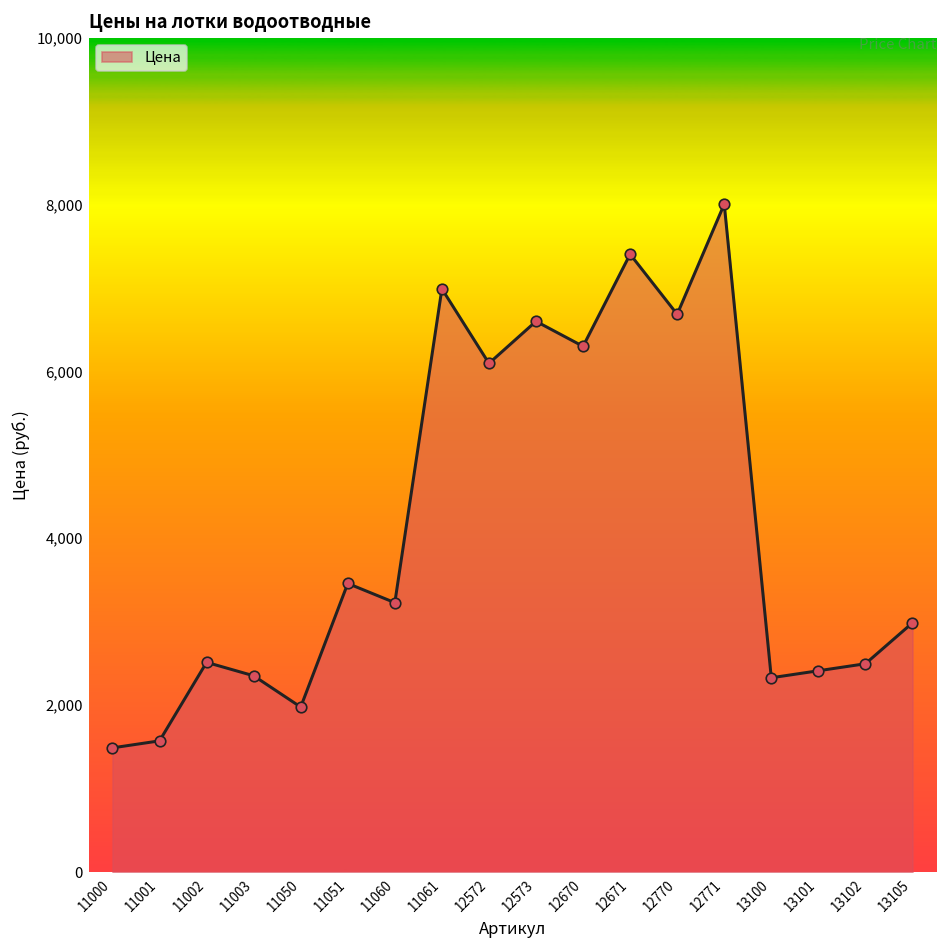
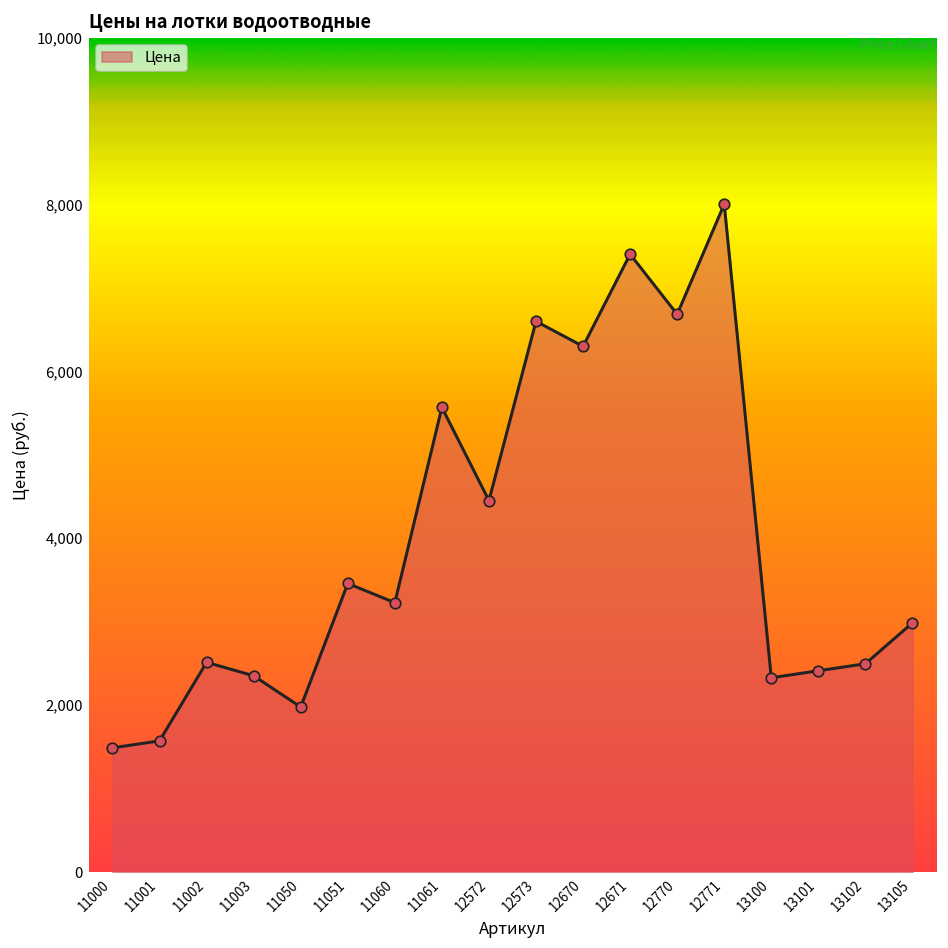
  {
    "11000": "1,500",
    "11001": "1,600",
    "11002": "2,500",
    "11003": "2,400",
    "11050": "2,000",
    "11051": "3,500",
    "11060": "3,200",
-   "11061": "7,000",
-   "12572": "6,100",
+   "11061": "5,600",
+   "12572": "4,500",
    "12573": "6,600",
    "12670": "6,300",
    "12671": "7,400",
    "12770": "6,700",
    "12771": "8,000",
    "13100": "2,300",
    "13101": "2,400",
    "13102": "2,500",
    "13105": "3,000"
  }
